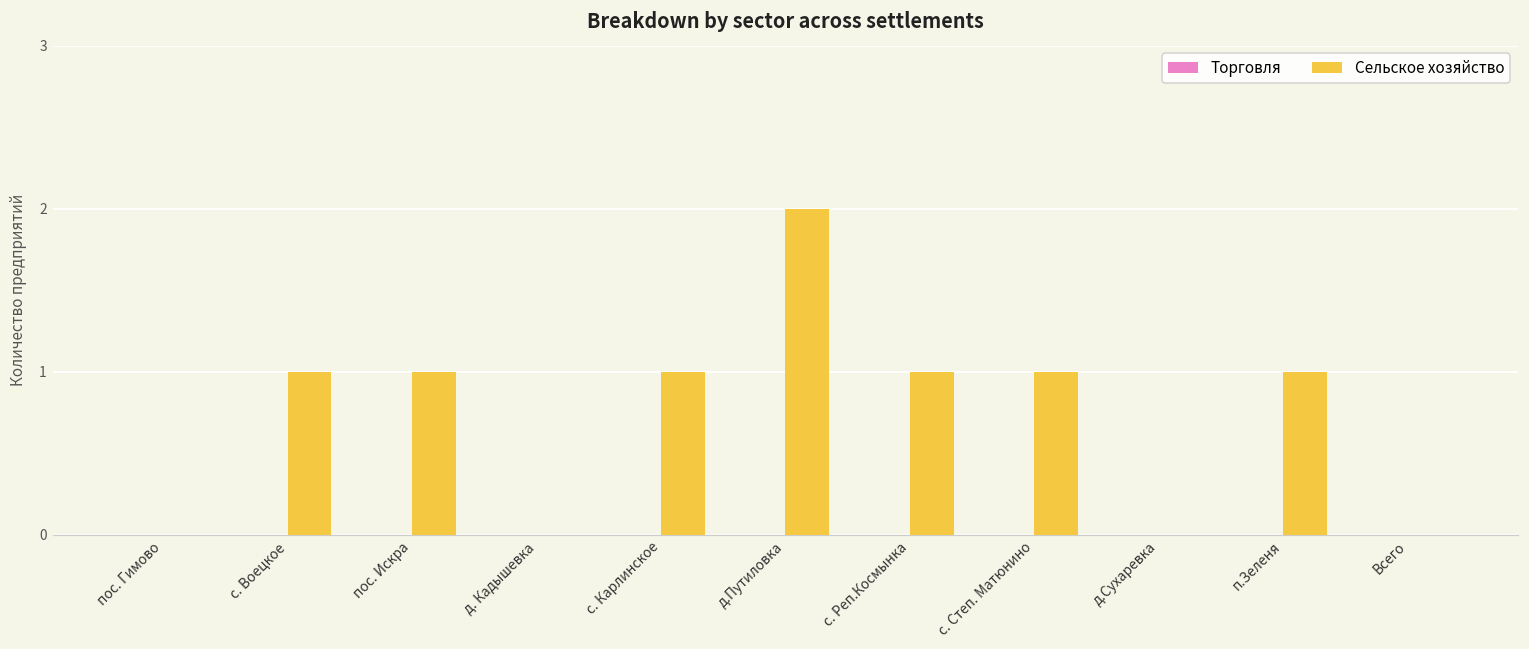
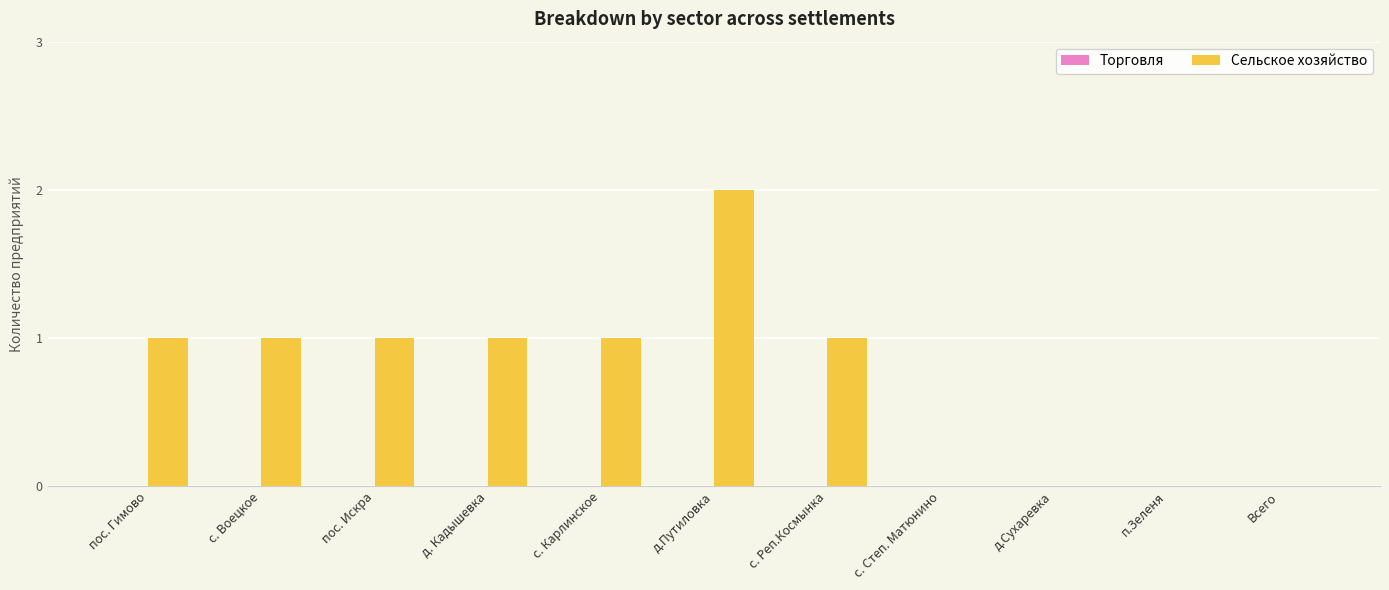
  {
    "Торговля": {
      "пос. Гимово": 0,
      "с. Воецкое": 0,
      "пос. Искра": 0,
      "д. Кадышевка": 0,
      "с. Карлинское": 0,
      "д.Путиловка": 0,
      "с. Реп.Космынка": 0,
      "с. Степ. Матюнино": 0,
      "д.Сухаревка": 0,
      "п.Зеленя": 0,
      "Всего": 0
    },
    "Сельское хозяйство": {
-     "пос. Гимово": 0,
+     "пос. Гимово": 1,
      "с. Воецкое": 1,
      "пос. Искра": 1,
-     "д. Кадышевка": 0,
+     "д. Кадышевка": 1,
      "с. Карлинское": 1,
      "д.Путиловка": 2,
      "с. Реп.Космынка": 1,
-     "с. Степ. Матюнино": 1,
+     "с. Степ. Матюнино": 0,
      "д.Сухаревка": 0,
-     "п.Зеленя": 1,
+     "п.Зеленя": 0,
      "Всего": 0
    }
  }
